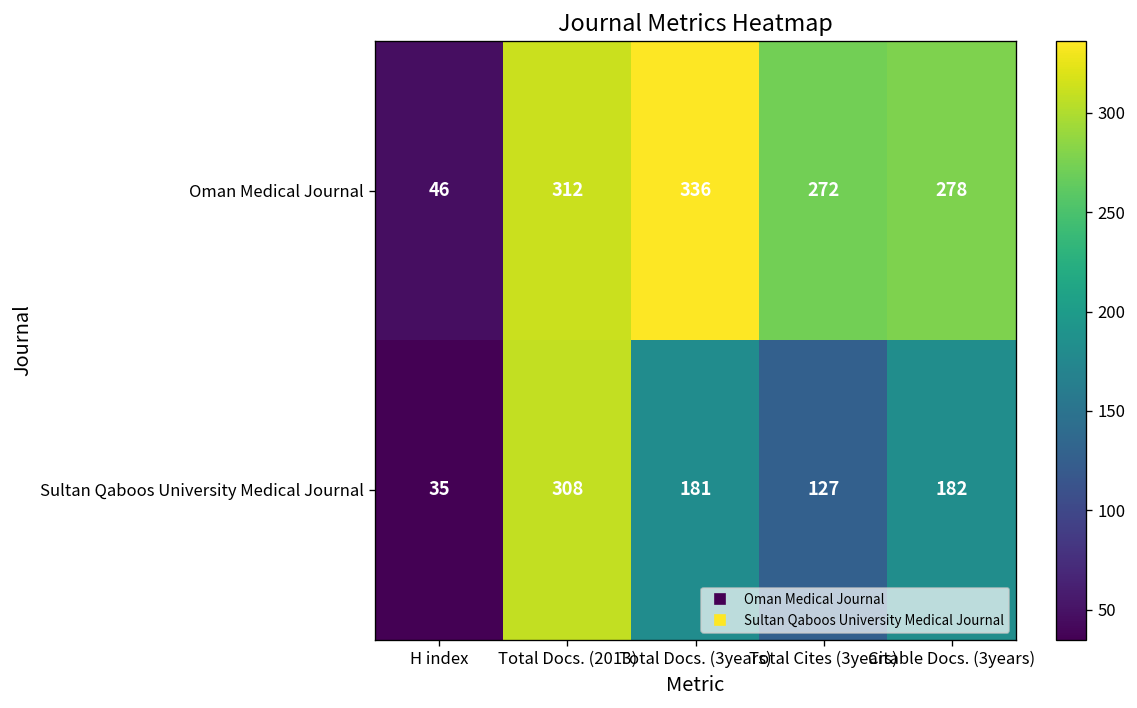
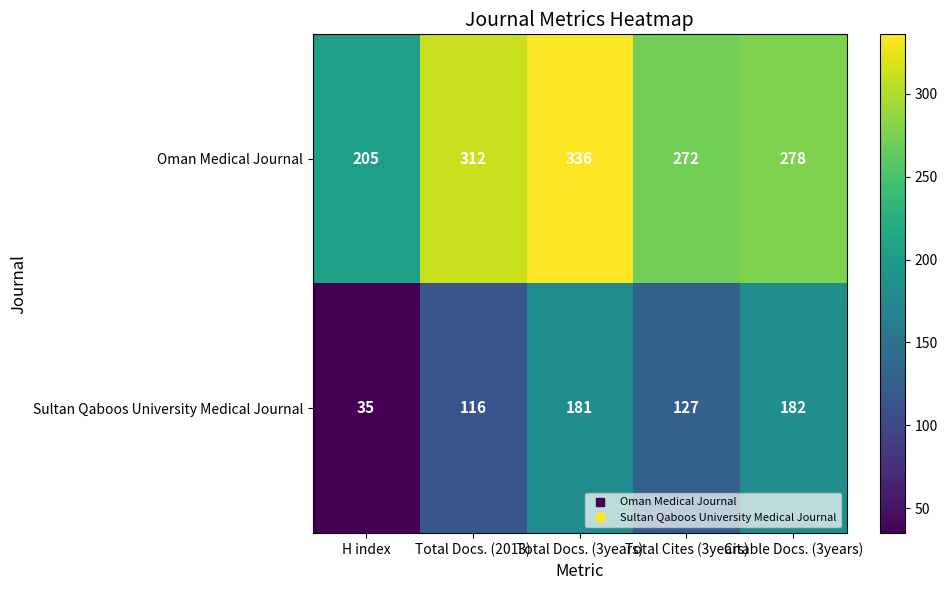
  {
    "Oman Medical Journal": {
-     "H index": 46,
+     "H index": 205,
      "Total Docs. (2013)": 312,
      "Total Docs. (3years)": 336
    },
    "Sultan Qaboos University Medical Journal": {
      "H index": 35,
-     "Total Docs. (2013)": 308,
+     "Total Docs. (2013)": 116,
      "Total Docs. (3years)": 181
    }
  }
